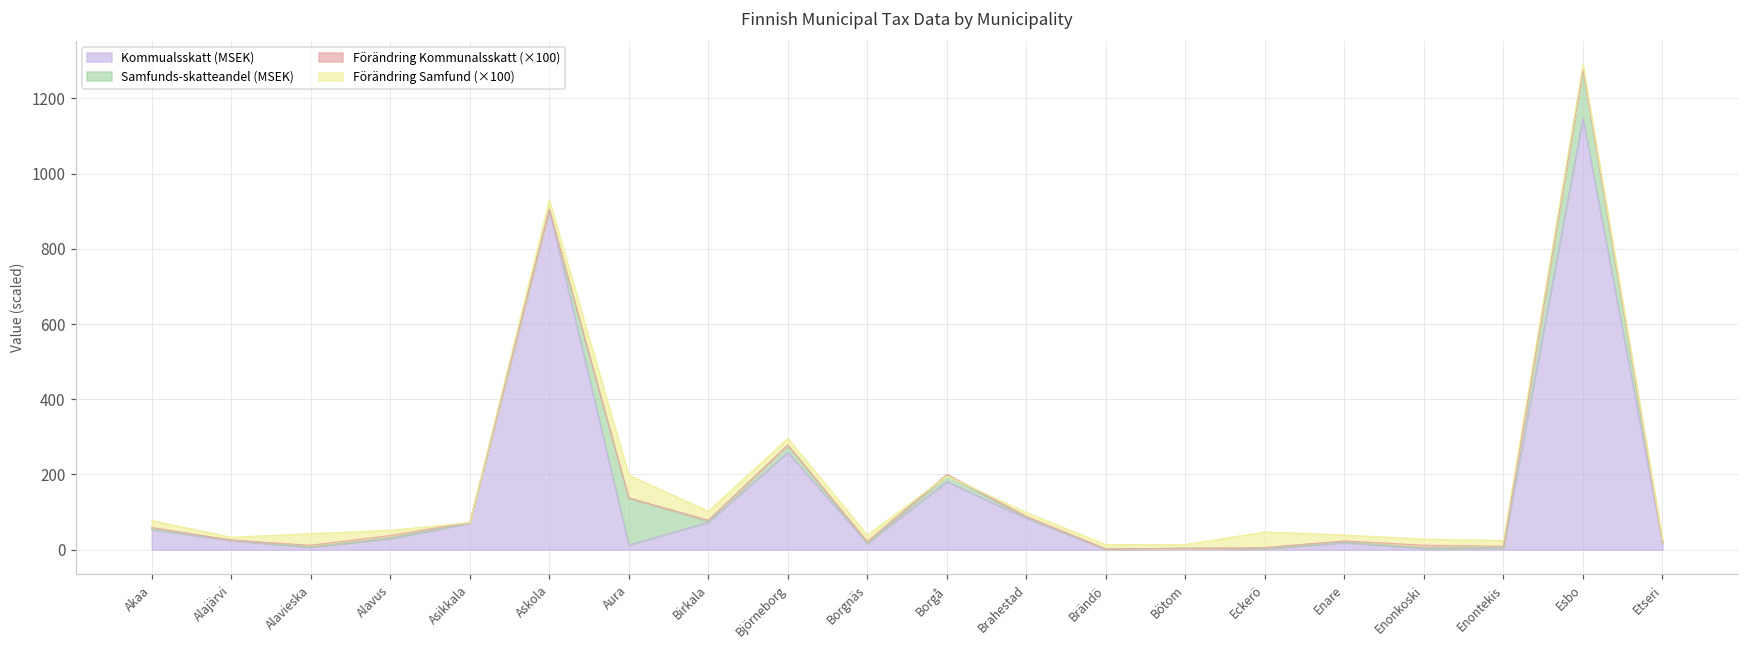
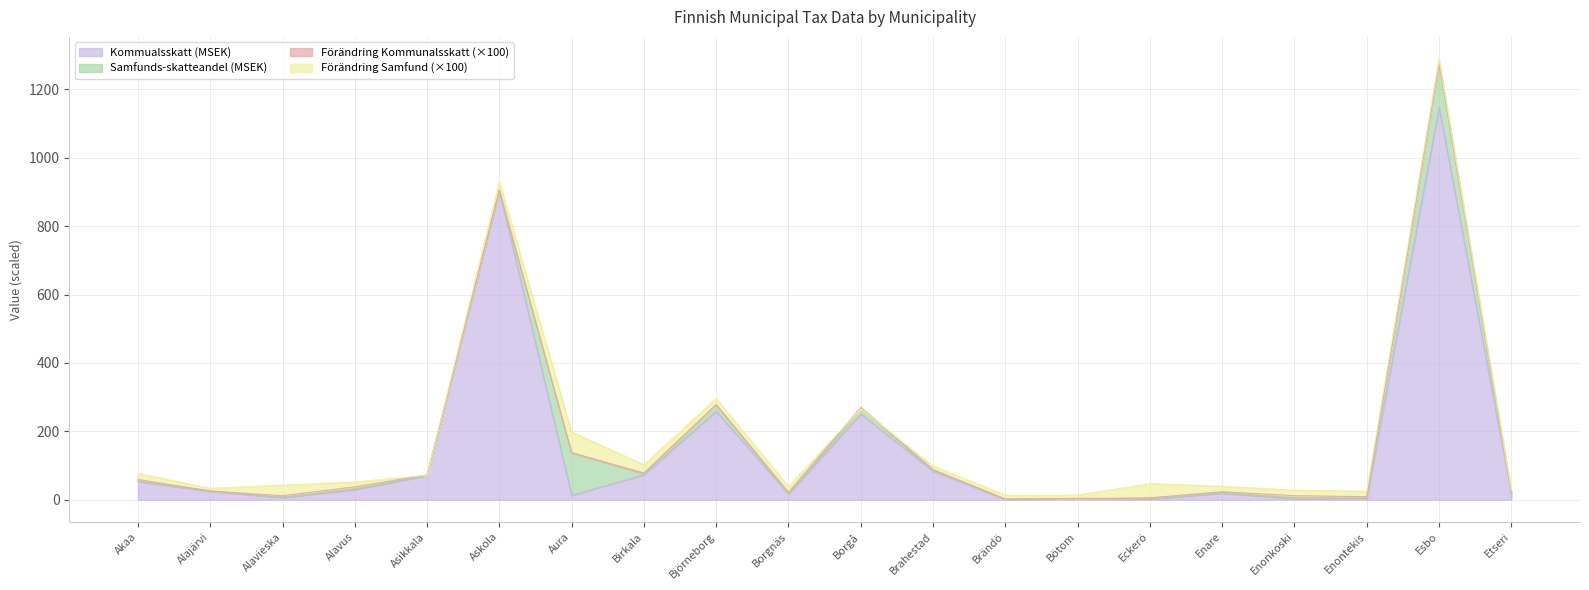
  {
    "Kommualsskatt (MSEK)": {
      "Aura": 10,
      "Björneborg": 260,
-     "Borgå": 180,
+     "Borgå": 250,
      "Esbo": 1150
    }
  }
